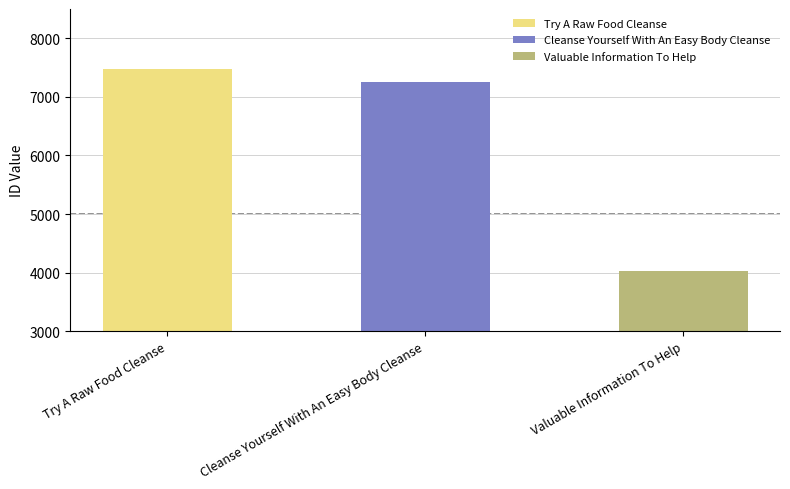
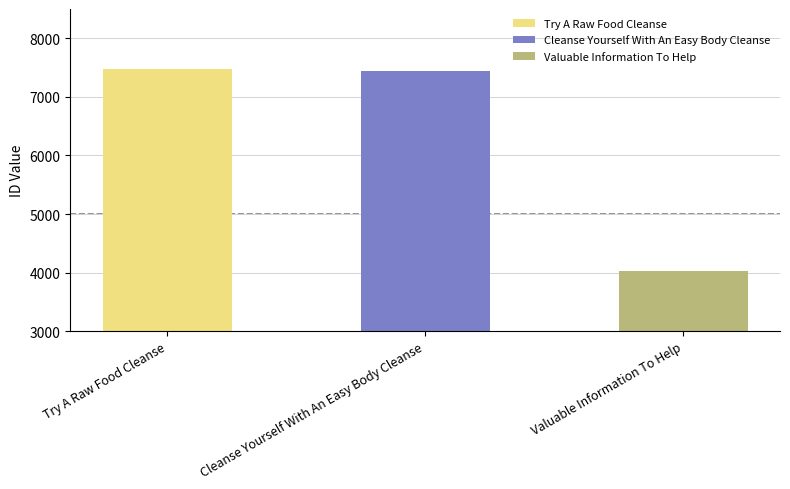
  {
    "Try A Raw Food Cleanse": 7500,
-   "Cleanse Yourself With An Easy Body Cleanse": 7200,
+   "Cleanse Yourself With An Easy Body Cleanse": 7400,
    "Valuable Information To Help": 4000
  }
